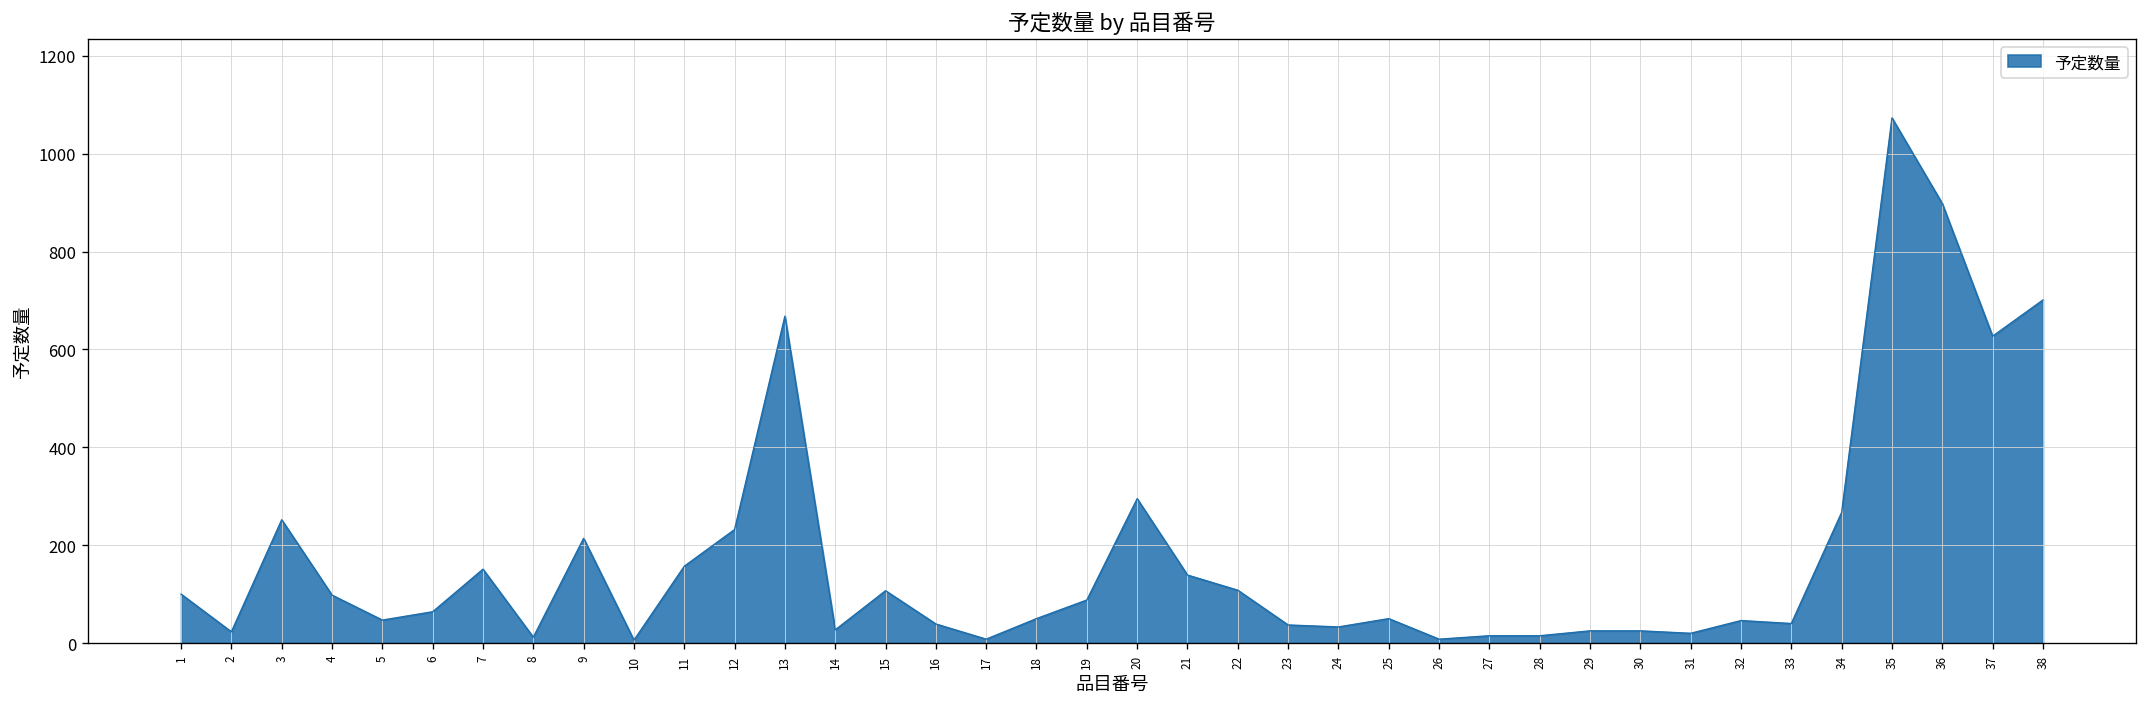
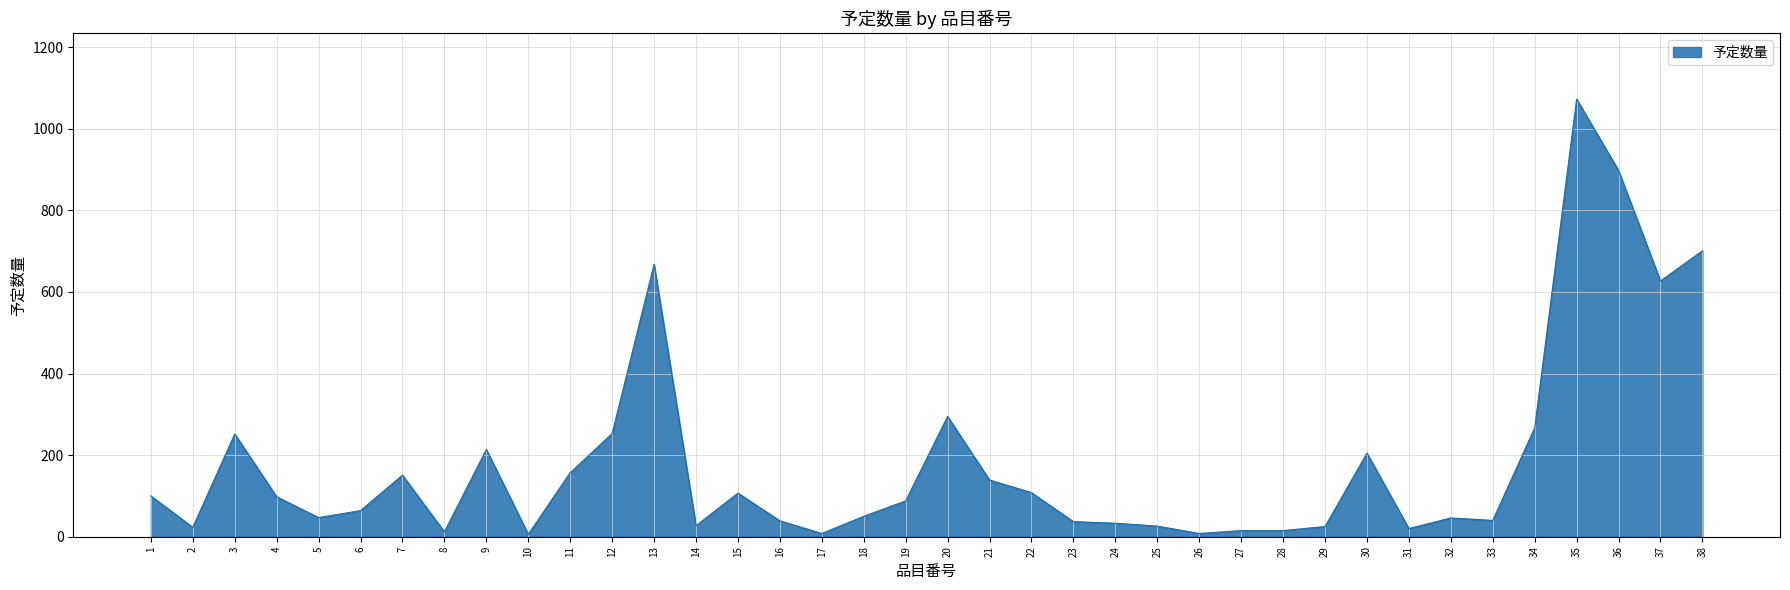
  {
    "1": 100,
    "2": 20,
    "3": 250,
    "4": 100,
    "5": 50,
    "6": 60,
    "7": 150,
    "8": 10,
    "9": 210,
    "10": 10,
    "11": 160,
-   "12": 230,
+   "12": 250,
    "13": 670,
    "14": 30,
    "15": 110,
    "16": 40,
    "17": 10,
    "18": 50,
    "19": 90,
    "20": 300,
    "21": 140,
    "22": 110,
    "23": 40,
    "24": 30,
-   "25": 50,
+   "25": 30,
    "26": 10,
    "27": 20,
    "28": 20,
    "29": 30,
-   "30": 30,
+   "30": 210,
    "31": 20,
    "32": 50,
    "33": 40,
    "34": 270,
    "35": 1070,
    "36": 900,
    "37": 630,
    "38": 700
  }
